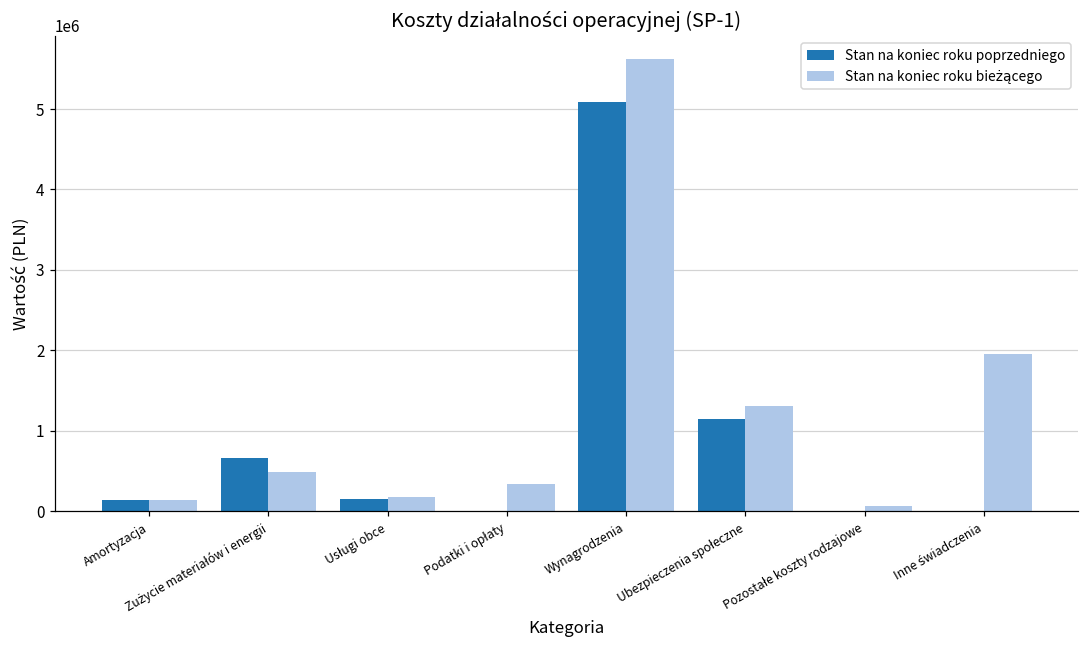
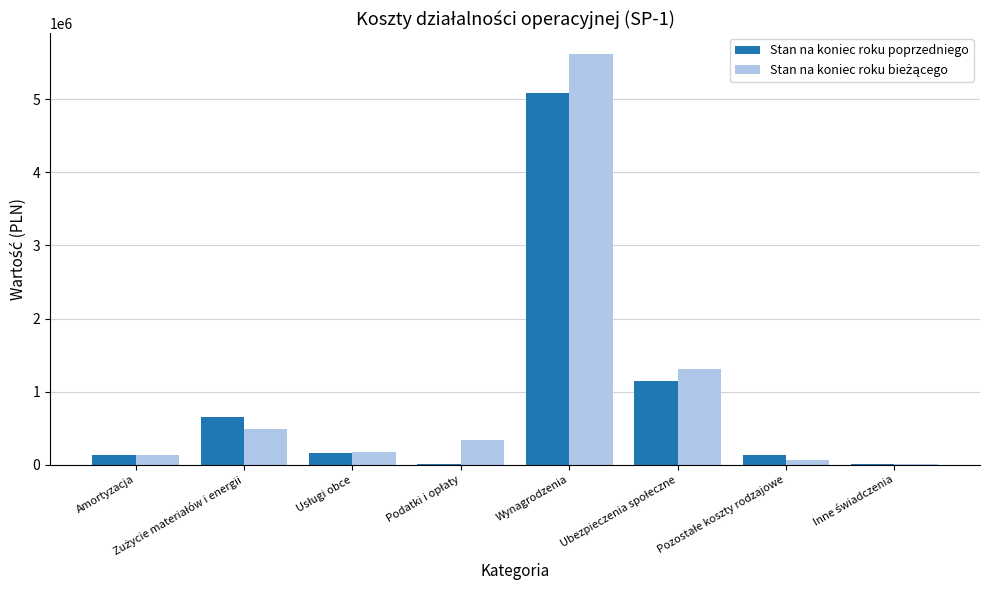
  {
    "Stan na koniec roku poprzedniego": {
      "Amortyzacja": 100000,
      "Zużycie materiałów i energii": 700000,
      "Usługi obce": 200000,
      "Wynagrodzenia": 5100000,
      "Ubezpieczenia społeczne": 1100000,
-     "Pozostałe koszty rodzajowe": 0
+     "Pozostałe koszty rodzajowe": 100000
    },
    "Stan na koniec roku bieżącego": {
      "Amortyzacja": 100000,
      "Zużycie materiałów i energii": 500000,
      "Usługi obce": 200000,
      "Podatki i opłaty": 300000,
      "Wynagrodzenia": 5600000,
      "Ubezpieczenia społeczne": 1300000,
      "Pozostałe koszty rodzajowe": 100000,
-     "Inne świadczenia": 2000000
+     "Inne świadczenia": 0
    }
  }
